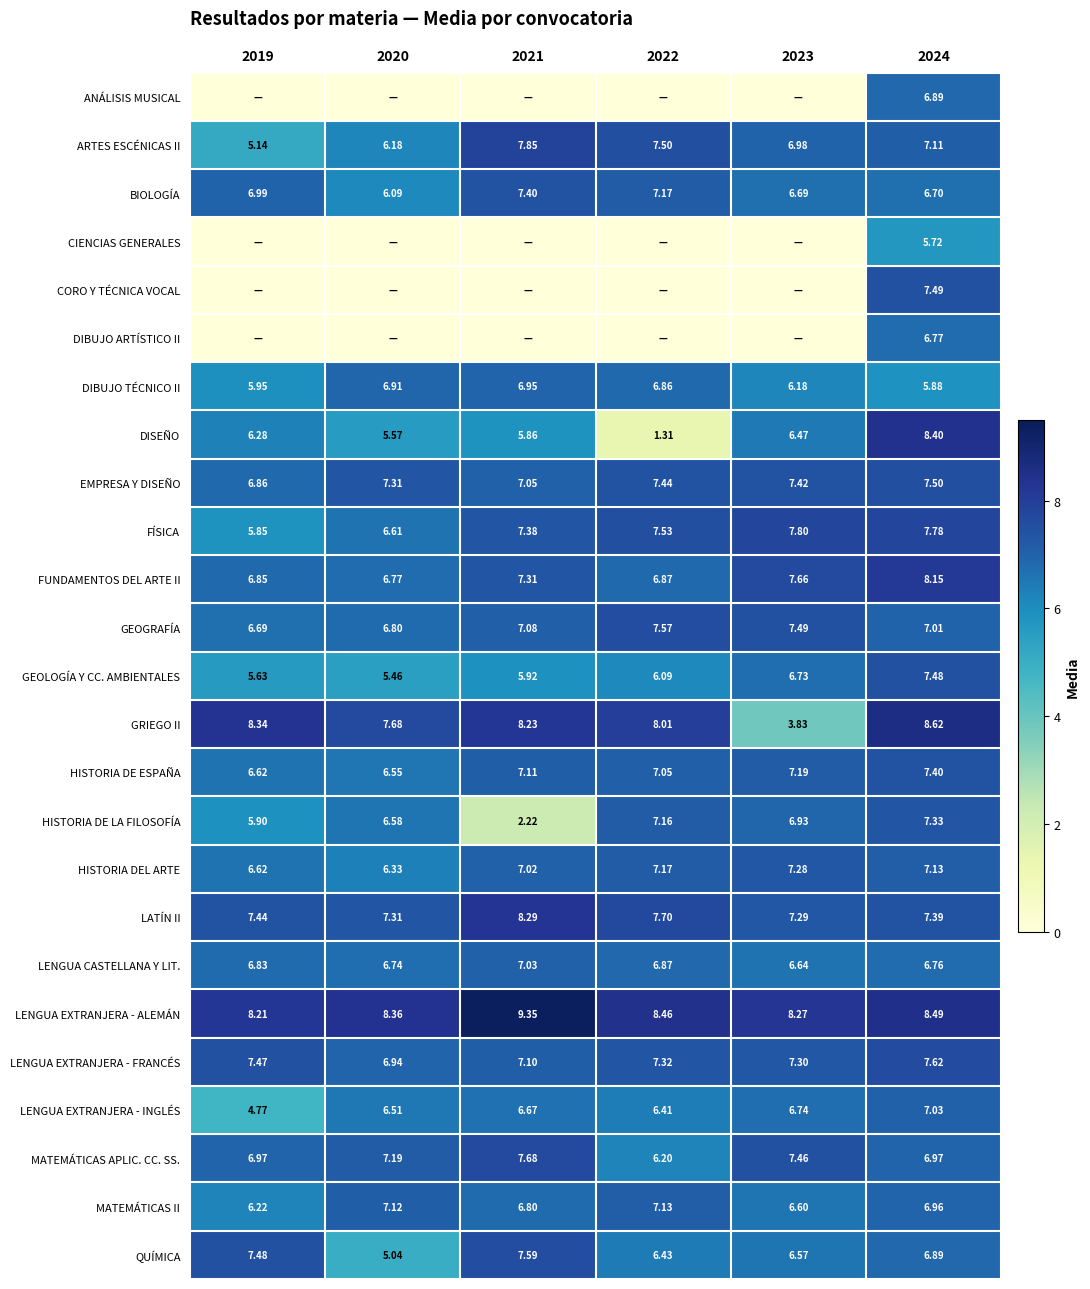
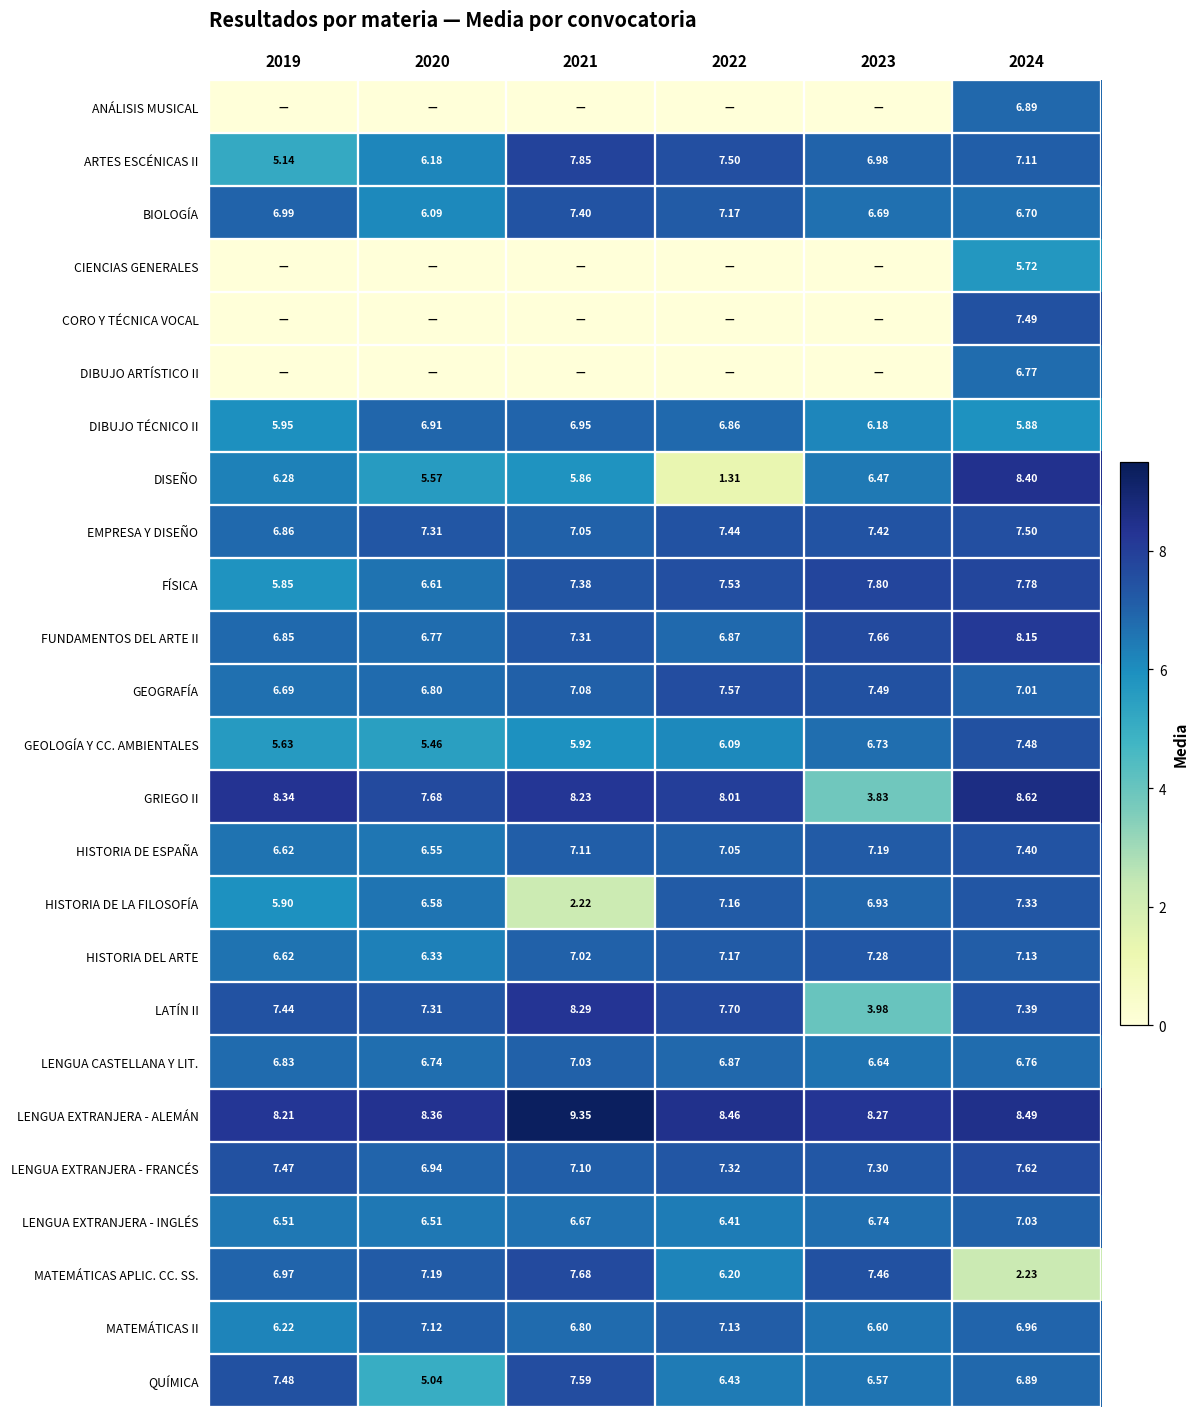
  {
    "ANÁLISIS MUSICAL": {
      "2024": 6.89
    },
    "ARTES ESCÉNICAS II": {
      "2019": 5.14,
      "2020": 6.18,
      "2021": 7.85,
      "2022": 7.50,
      "2023": 6.98,
      "2024": 7.11
    },
    "BIOLOGÍA": {
      "2019": 6.99,
      "2020": 6.09,
      "2021": 7.40,
      "2022": 7.17,
      "2023": 6.69,
      "2024": 6.70
    },
    "CIENCIAS GENERALES": {
      "2024": 5.72
    },
    "CORO Y TÉCNICA VOCAL": {
      "2024": 7.49
    },
    "DIBUJO ARTÍSTICO II": {
      "2024": 6.77
    },
    "DIBUJO TÉCNICO II": {
      "2019": 5.95,
      "2020": 6.91,
      "2021": 6.95,
      "2022": 6.86,
      "2023": 6.18,
      "2024": 5.88
    },
    "DISEÑO": {
      "2019": 6.28,
      "2020": 5.57,
      "2021": 5.86,
      "2022": 1.31,
      "2023": 6.47,
      "2024": 8.40
    },
    "EMPRESA Y DISEÑO": {
      "2019": 6.86,
      "2020": 7.31,
      "2021": 7.05,
      "2022": 7.44,
      "2023": 7.42,
      "2024": 7.50
    },
    "FÍSICA": {
      "2019": 5.85,
      "2020": 6.61,
      "2021": 7.38,
      "2022": 7.53,
      "2023": 7.80,
      "2024": 7.78
    },
    "FUNDAMENTOS DEL ARTE II": {
      "2019": 6.85,
      "2020": 6.77,
      "2021": 7.31,
      "2022": 6.87,
      "2023": 7.66,
      "2024": 8.15
    },
    "GEOGRAFÍA": {
      "2019": 6.69,
      "2020": 6.80,
      "2021": 7.08,
      "2022": 7.57,
      "2023": 7.49,
      "2024": 7.01
    },
    "GEOLOGÍA Y CC. AMBIENTALES": {
      "2019": 5.63,
      "2020": 5.46,
      "2021": 5.92,
      "2022": 6.09,
      "2023": 6.73,
      "2024": 7.48
    },
    "GRIEGO II": {
      "2019": 8.34,
      "2020": 7.68,
      "2021": 8.23,
      "2022": 8.01,
      "2023": 3.83,
      "2024": 8.62
    },
    "HISTORIA DE ESPAÑA": {
      "2019": 6.62,
      "2020": 6.55,
      "2021": 7.11,
      "2022": 7.05,
      "2023": 7.19,
      "2024": 7.40
    },
    "HISTORIA DE LA FILOSOFÍA": {
      "2019": 5.90,
      "2020": 6.58,
      "2021": 2.22,
      "2022": 7.16,
      "2023": 6.93,
      "2024": 7.33
    },
    "HISTORIA DEL ARTE": {
      "2019": 6.62,
      "2020": 6.33,
      "2021": 7.02,
      "2022": 7.17,
      "2023": 7.28,
      "2024": 7.13
    },
    "LATÍN II": {
      "2019": 7.44,
      "2020": 7.31,
      "2021": 8.29,
      "2022": 7.70,
-     "2023": 7.29,
+     "2023": 3.98,
      "2024": 7.39
    },
    "LENGUA CASTELLANA Y LIT.": {
      "2019": 6.83,
      "2020": 6.74,
      "2021": 7.03,
      "2022": 6.87,
      "2023": 6.64,
      "2024": 6.76
    },
    "LENGUA EXTRANJERA - ALEMÁN": {
      "2019": 8.21,
      "2020": 8.36,
      "2021": 9.35,
      "2022": 8.46,
      "2023": 8.27,
      "2024": 8.49
    },
    "LENGUA EXTRANJERA - FRANCÉS": {
      "2019": 7.47,
      "2020": 6.94,
      "2021": 7.10,
      "2022": 7.32,
      "2023": 7.30,
      "2024": 7.62
    },
    "LENGUA EXTRANJERA - INGLÉS": {
-     "2019": 4.77,
+     "2019": 6.51,
      "2020": 6.51,
      "2021": 6.67,
      "2022": 6.41,
      "2023": 6.74,
      "2024": 7.03
    },
    "MATEMÁTICAS APLIC. CC. SS.": {
      "2019": 6.97,
      "2020": 7.19,
      "2021": 7.68,
      "2022": 6.20,
      "2023": 7.46,
-     "2024": 6.97
+     "2024": 2.23
    },
    "MATEMÁTICAS II": {
      "2019": 6.22,
      "2020": 7.12,
      "2021": 6.80,
      "2022": 7.13,
      "2023": 6.60,
      "2024": 6.96
    },
    "QUÍMICA": {
      "2019": 7.48,
      "2020": 5.04,
      "2021": 7.59,
      "2022": 6.43,
      "2023": 6.57,
      "2024": 6.89
    }
  }
